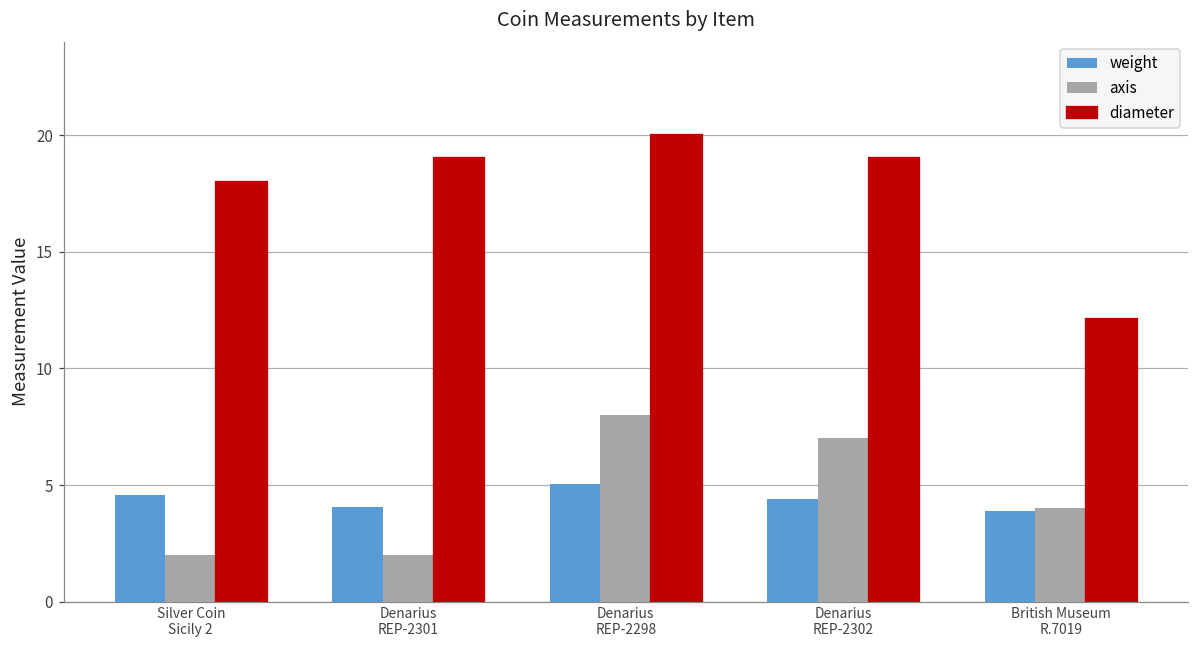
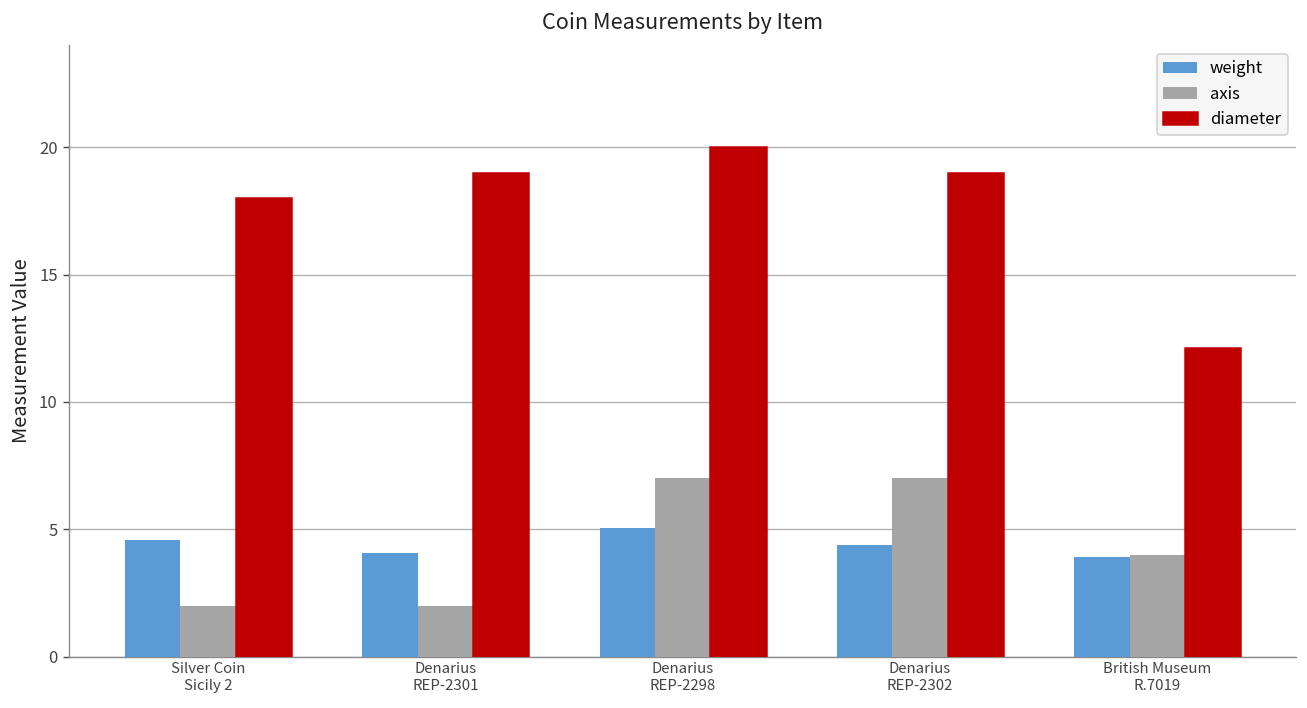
  {
    "weight": {
      "Silver Coin Sicily 2": 4.6,
      "Denarius REP-2301": 4,
      "Denarius REP-2298": 5,
      "Denarius REP-2302": 4.4,
      "British Museum R.7019": 4
    },
    "axis": {
      "Silver Coin Sicily 2": 2,
      "Denarius REP-2301": 2,
-     "Denarius REP-2298": 8,
+     "Denarius REP-2298": 7,
      "Denarius REP-2302": 7,
      "British Museum R.7019": 4
    },
    "diameter": {
      "Silver Coin Sicily 2": 18,
      "Denarius REP-2301": 19,
      "Denarius REP-2298": 20,
      "Denarius REP-2302": 19,
      "British Museum R.7019": 12
    }
  }
